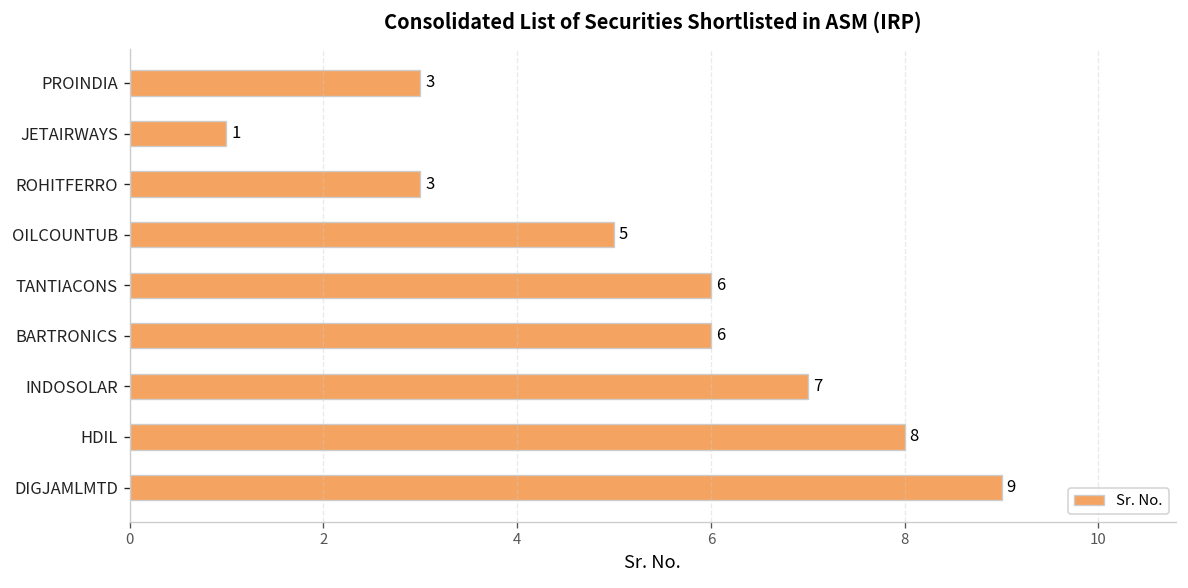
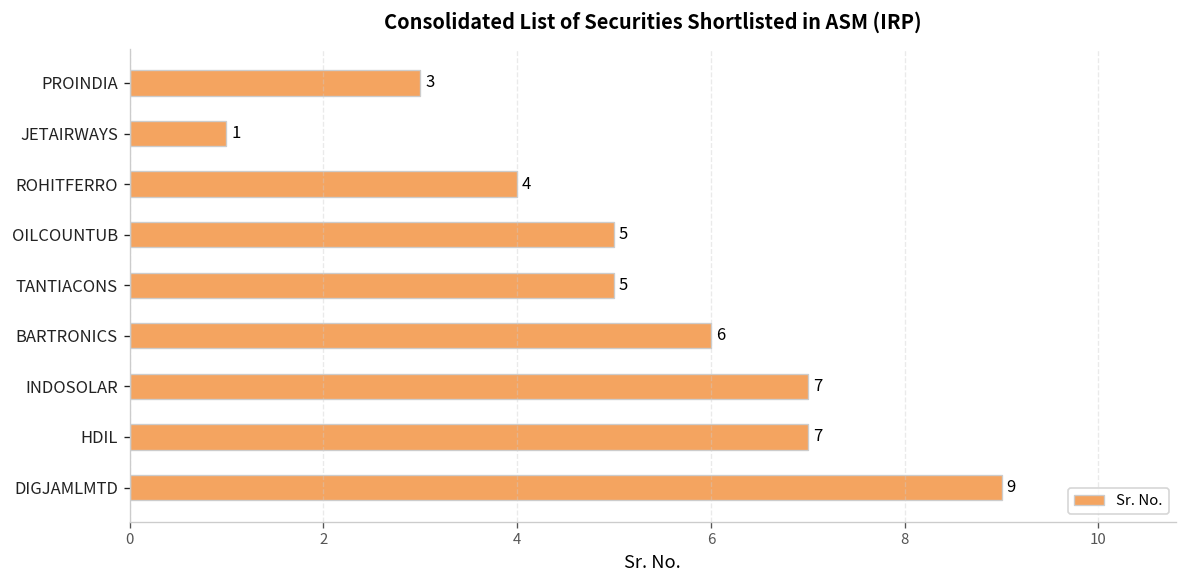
  {
    "PROINDIA": 3,
    "JETAIRWAYS": 1,
-   "ROHITFERRO": 3,
+   "ROHITFERRO": 4,
    "OILCOUNTUB": 5,
-   "TANTIACONS": 6,
+   "TANTIACONS": 5,
    "BARTRONICS": 6,
    "INDOSOLAR": 7,
-   "HDIL": 8,
+   "HDIL": 7,
    "DIGJAMLMTD": 9
  }
